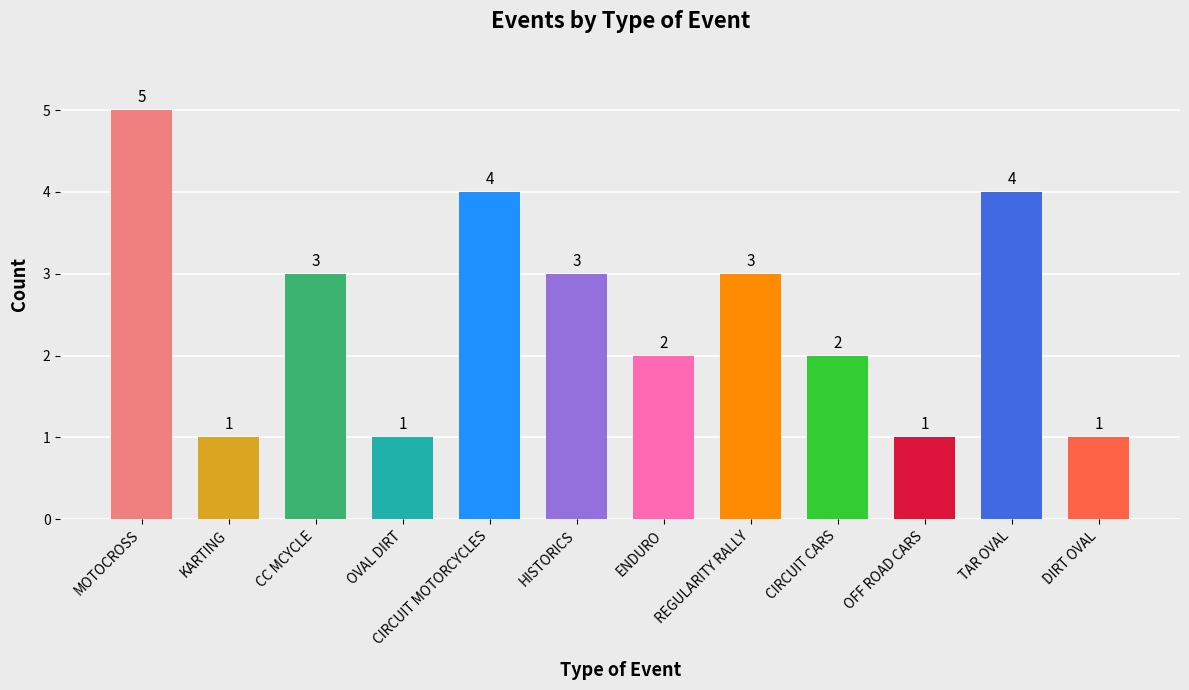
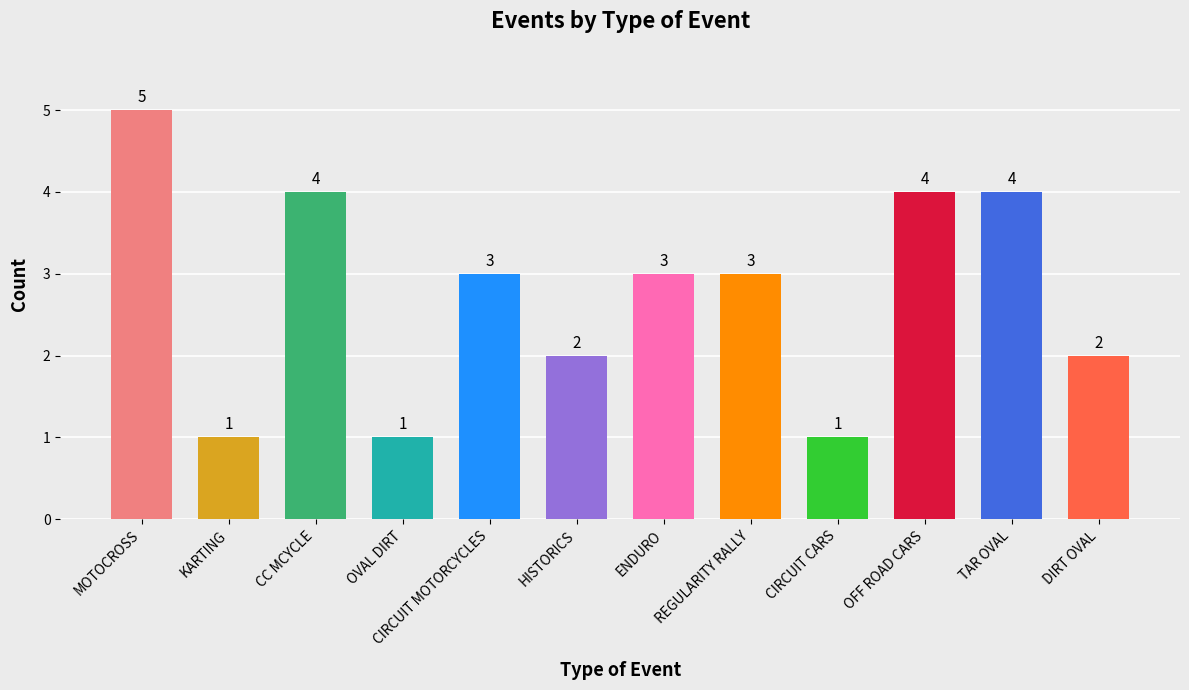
  {
    "MOTOCROSS": 5,
    "KARTING": 1,
-   "CC MCYCLE": 3,
+   "CC MCYCLE": 4,
    "OVAL DIRT": 1,
-   "CIRCUIT MOTORCYCLES": 4,
-   "HISTORICS": 3,
-   "ENDURO": 2,
+   "CIRCUIT MOTORCYCLES": 3,
+   "HISTORICS": 2,
+   "ENDURO": 3,
    "REGULARITY RALLY": 3,
-   "CIRCUIT CARS": 2,
-   "OFF ROAD CARS": 1,
+   "CIRCUIT CARS": 1,
+   "OFF ROAD CARS": 4,
    "TAR OVAL": 4,
-   "DIRT OVAL": 1
+   "DIRT OVAL": 2
  }
